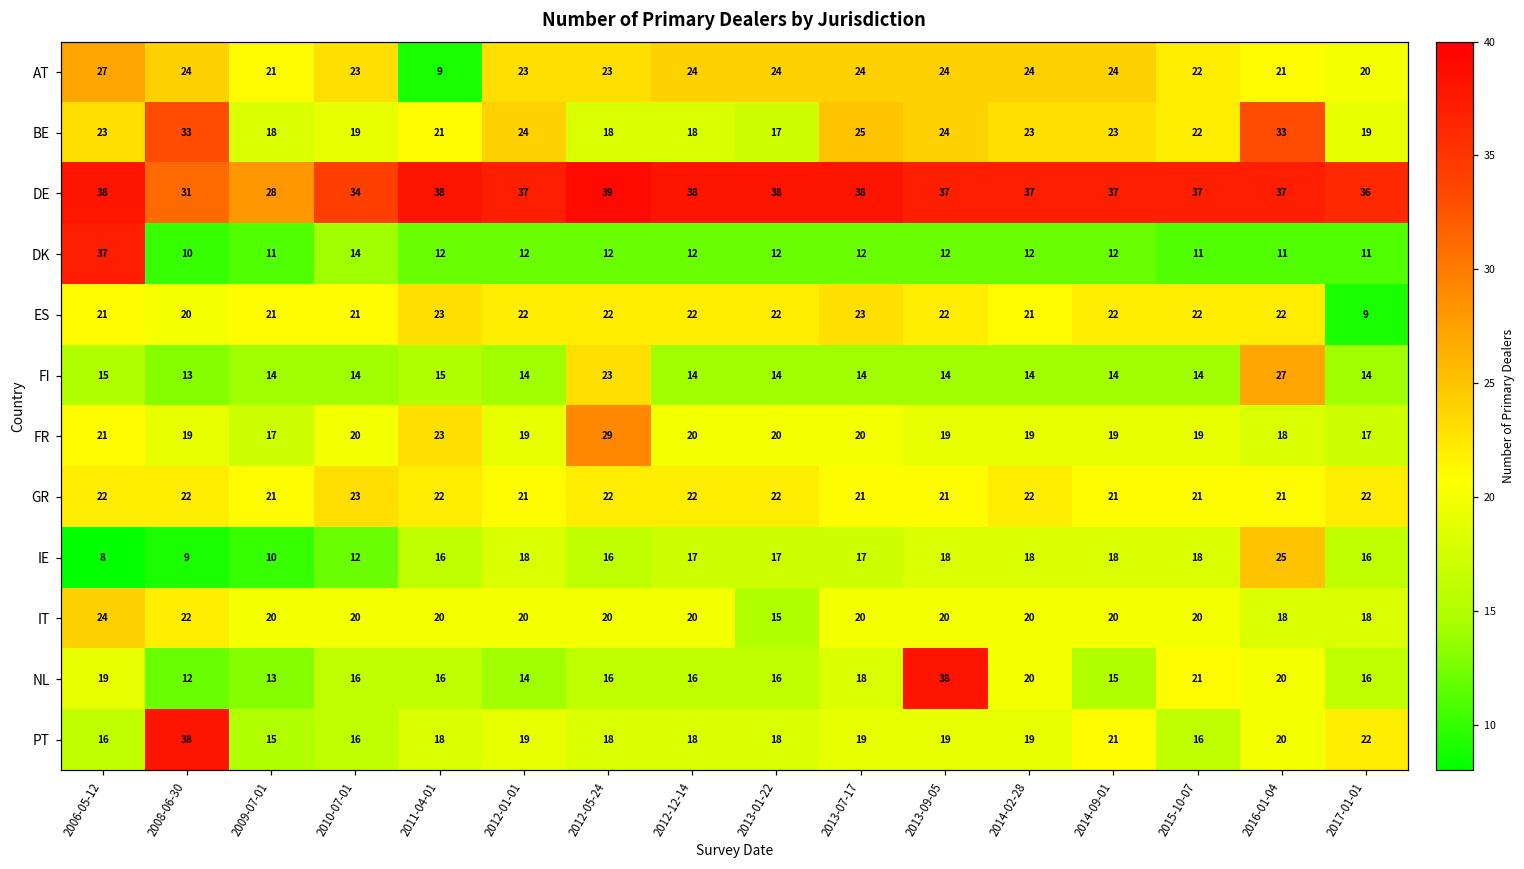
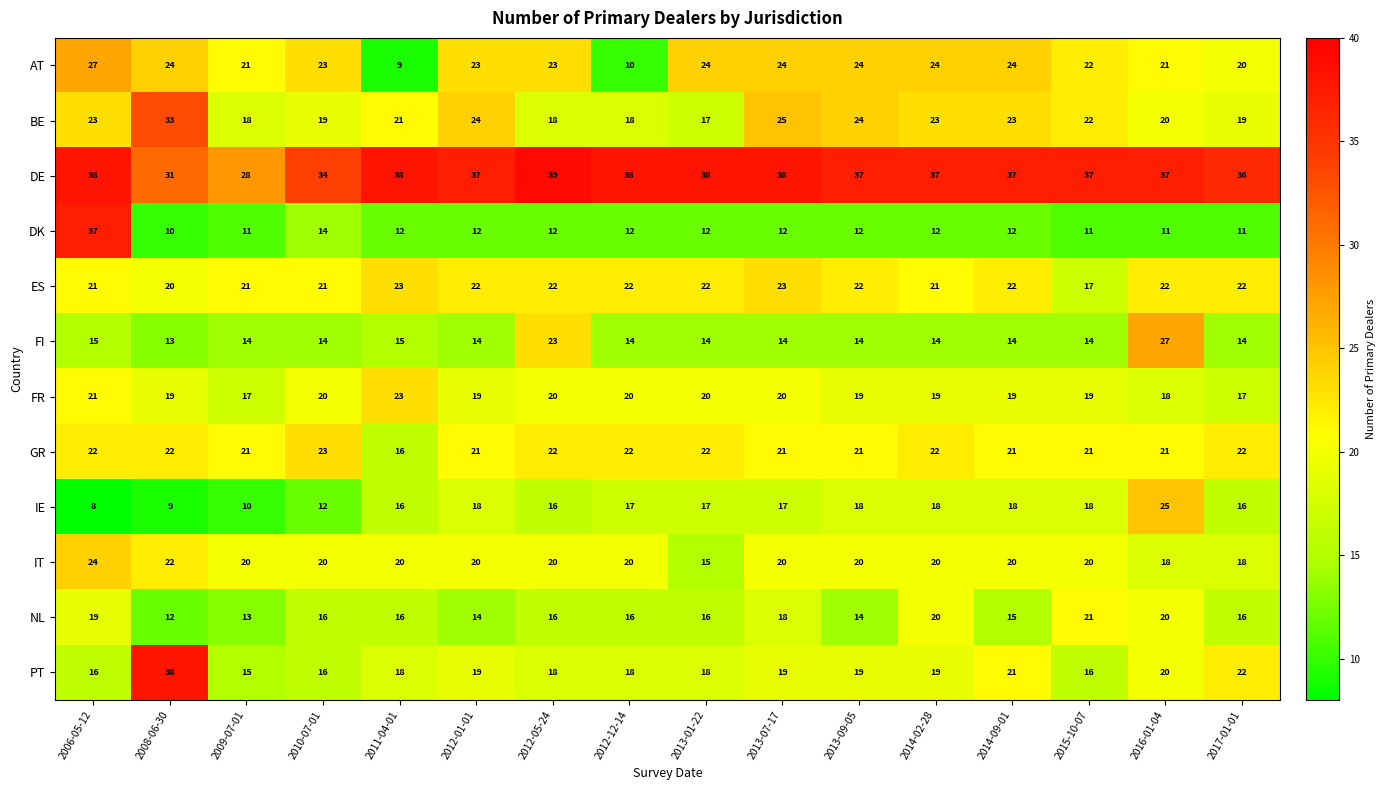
  {
    "AT": {
      "2006-05-12": 27,
      "2008-06-30": 24,
      "2009-07-01": 21,
      "2010-07-01": 23,
      "2011-04-01": 9,
      "2012-01-01": 23,
      "2012-05-24": 23,
-     "2012-12-14": 24,
+     "2012-12-14": 10,
      "2013-01-22": 24,
      "2013-07-17": 24,
      "2013-09-05": 24,
      "2014-02-28": 24,
      "2014-09-01": 24,
      "2015-10-07": 22,
      "2016-01-04": 21,
      "2017-01-01": 20
    },
    "BE": {
      "2006-05-12": 23,
      "2008-06-30": 33,
      "2009-07-01": 18,
      "2010-07-01": 19,
      "2011-04-01": 21,
      "2012-01-01": 24,
      "2012-05-24": 18,
      "2012-12-14": 18,
      "2013-01-22": 17,
      "2013-07-17": 25,
      "2013-09-05": 24,
      "2014-02-28": 23,
      "2014-09-01": 23,
      "2015-10-07": 22,
-     "2016-01-04": 33,
+     "2016-01-04": 20,
      "2017-01-01": 19
    },
    "DE": {
      "2006-05-12": 38,
      "2008-06-30": 31,
      "2009-07-01": 28,
      "2010-07-01": 34,
      "2011-04-01": 38,
      "2012-01-01": 37,
      "2012-05-24": 39,
      "2012-12-14": 38,
      "2013-01-22": 38,
      "2013-07-17": 38,
      "2013-09-05": 37,
      "2014-02-28": 37,
      "2014-09-01": 37,
      "2015-10-07": 37,
      "2016-01-04": 37,
      "2017-01-01": 36
    },
    "DK": {
      "2006-05-12": 37,
      "2008-06-30": 10,
      "2009-07-01": 11,
      "2010-07-01": 14,
      "2011-04-01": 12,
      "2012-01-01": 12,
      "2012-05-24": 12,
      "2012-12-14": 12,
      "2013-01-22": 12,
      "2013-07-17": 12,
      "2013-09-05": 12,
      "2014-02-28": 12,
      "2014-09-01": 12,
      "2015-10-07": 11,
      "2016-01-04": 11,
      "2017-01-01": 11
    },
    "ES": {
      "2006-05-12": 21,
      "2008-06-30": 20,
      "2009-07-01": 21,
      "2010-07-01": 21,
      "2011-04-01": 23,
      "2012-01-01": 22,
      "2012-05-24": 22,
      "2012-12-14": 22,
      "2013-01-22": 22,
      "2013-07-17": 23,
      "2013-09-05": 22,
      "2014-02-28": 21,
      "2014-09-01": 22,
-     "2015-10-07": 22,
+     "2015-10-07": 17,
      "2016-01-04": 22,
-     "2017-01-01": 9
+     "2017-01-01": 22
    },
    "FI": {
      "2006-05-12": 15,
      "2008-06-30": 13,
      "2009-07-01": 14,
      "2010-07-01": 14,
      "2011-04-01": 15,
      "2012-01-01": 14,
      "2012-05-24": 23,
      "2012-12-14": 14,
      "2013-01-22": 14,
      "2013-07-17": 14,
      "2013-09-05": 14,
      "2014-02-28": 14,
      "2014-09-01": 14,
      "2015-10-07": 14,
      "2016-01-04": 27,
      "2017-01-01": 14
    },
    "FR": {
      "2006-05-12": 21,
      "2008-06-30": 19,
      "2009-07-01": 17,
      "2010-07-01": 20,
      "2011-04-01": 23,
      "2012-01-01": 19,
-     "2012-05-24": 29,
+     "2012-05-24": 20,
      "2012-12-14": 20,
      "2013-01-22": 20,
      "2013-07-17": 20,
      "2013-09-05": 19,
      "2014-02-28": 19,
      "2014-09-01": 19,
      "2015-10-07": 19,
      "2016-01-04": 18,
      "2017-01-01": 17
    },
    "GR": {
      "2006-05-12": 22,
      "2008-06-30": 22,
      "2009-07-01": 21,
      "2010-07-01": 23,
-     "2011-04-01": 22,
+     "2011-04-01": 16,
      "2012-01-01": 21,
      "2012-05-24": 22,
      "2012-12-14": 22,
      "2013-01-22": 22,
      "2013-07-17": 21,
      "2013-09-05": 21,
      "2014-02-28": 22,
      "2014-09-01": 21,
      "2015-10-07": 21,
      "2016-01-04": 21,
      "2017-01-01": 22
    },
    "IE": {
      "2006-05-12": 8,
      "2008-06-30": 9,
      "2009-07-01": 10,
      "2010-07-01": 12,
      "2011-04-01": 16,
      "2012-01-01": 18,
      "2012-05-24": 16,
      "2012-12-14": 17,
      "2013-01-22": 17,
      "2013-07-17": 17,
      "2013-09-05": 18,
      "2014-02-28": 18,
      "2014-09-01": 18,
      "2015-10-07": 18,
      "2016-01-04": 25,
      "2017-01-01": 16
    },
    "IT": {
      "2006-05-12": 24,
      "2008-06-30": 22,
      "2009-07-01": 20,
      "2010-07-01": 20,
      "2011-04-01": 20,
      "2012-01-01": 20,
      "2012-05-24": 20,
      "2012-12-14": 20,
      "2013-01-22": 15,
      "2013-07-17": 20,
      "2013-09-05": 20,
      "2014-02-28": 20,
      "2014-09-01": 20,
      "2015-10-07": 20,
      "2016-01-04": 18,
      "2017-01-01": 18
    },
    "NL": {
      "2006-05-12": 19,
      "2008-06-30": 12,
      "2009-07-01": 13,
      "2010-07-01": 16,
      "2011-04-01": 16,
      "2012-01-01": 14,
      "2012-05-24": 16,
      "2012-12-14": 16,
      "2013-01-22": 16,
      "2013-07-17": 18,
-     "2013-09-05": 38,
+     "2013-09-05": 14,
      "2014-02-28": 20,
      "2014-09-01": 15,
      "2015-10-07": 21,
      "2016-01-04": 20,
      "2017-01-01": 16
    },
    "PT": {
      "2006-05-12": 16,
      "2008-06-30": 38,
      "2009-07-01": 15,
      "2010-07-01": 16,
      "2011-04-01": 18,
      "2012-01-01": 19,
      "2012-05-24": 18,
      "2012-12-14": 18,
      "2013-01-22": 18,
      "2013-07-17": 19,
      "2013-09-05": 19,
      "2014-02-28": 19,
      "2014-09-01": 21,
      "2015-10-07": 16,
      "2016-01-04": 20,
      "2017-01-01": 22
    }
  }
